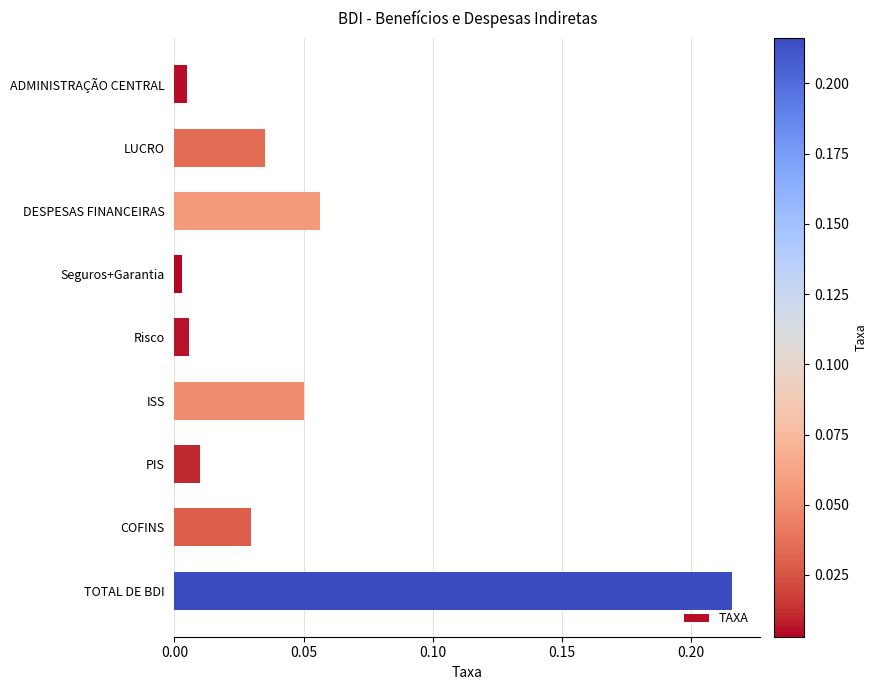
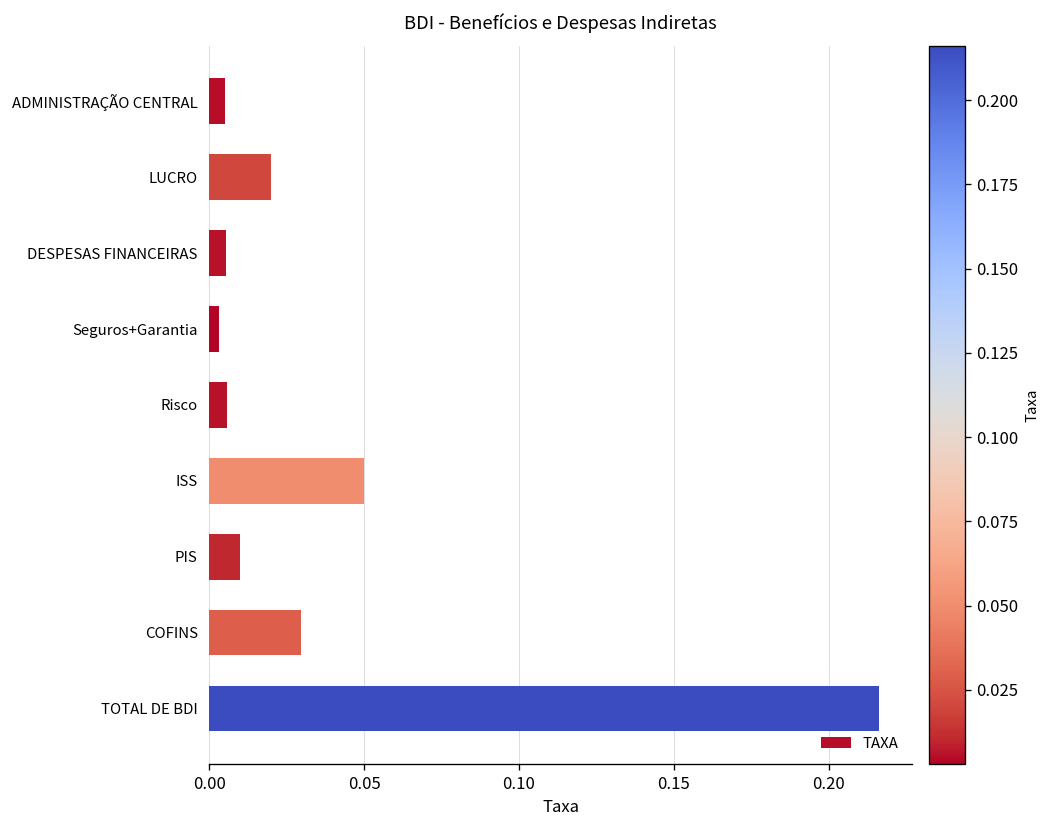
  {
    "ADMINISTRAÇÃO CENTRAL": 0.005,
-   "LUCRO": 0.035,
-   "DESPESAS FINANCEIRAS": 0.056,
+   "LUCRO": 0.020,
+   "DESPESAS FINANCEIRAS": 0.006,
    "Seguros+Garantia": 0.003,
    "Risco": 0.006,
    "ISS": 0.050,
    "PIS": 0.010,
    "COFINS": 0.030,
    "TOTAL DE BDI": 0.216
  }
